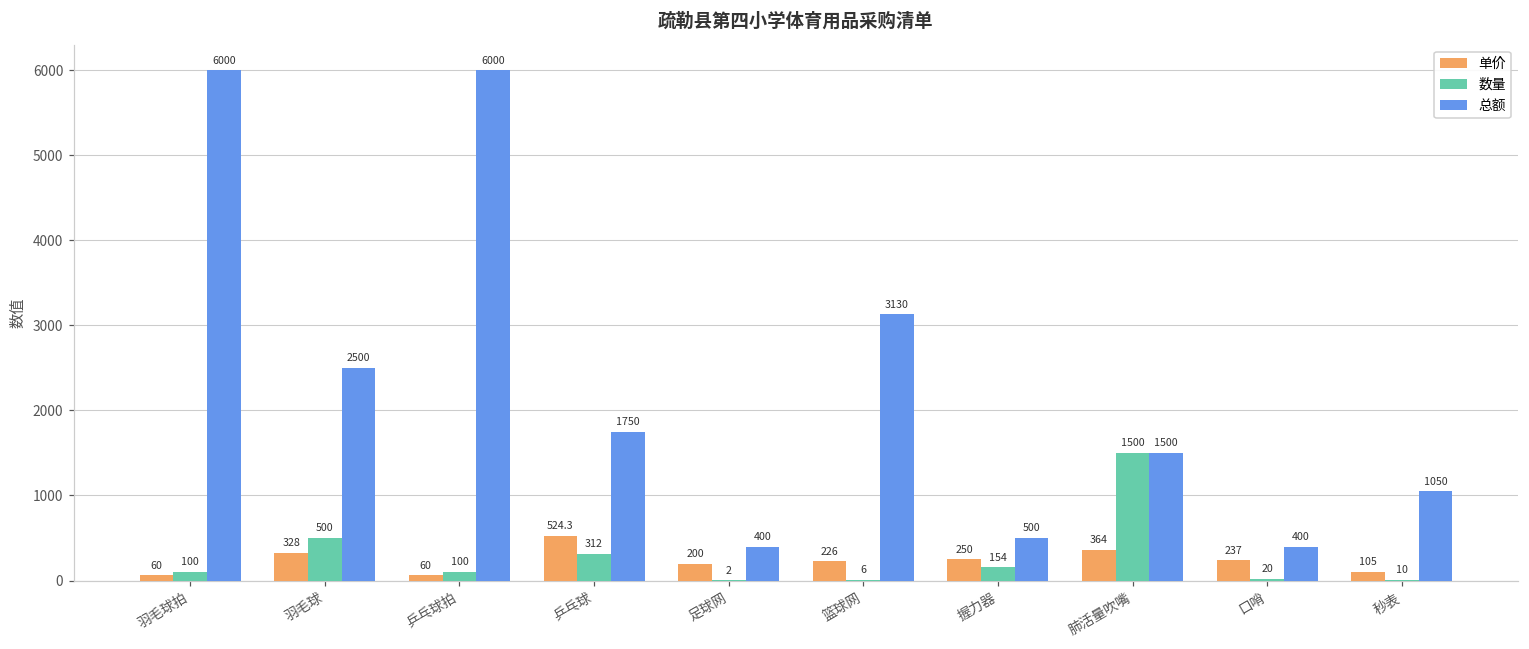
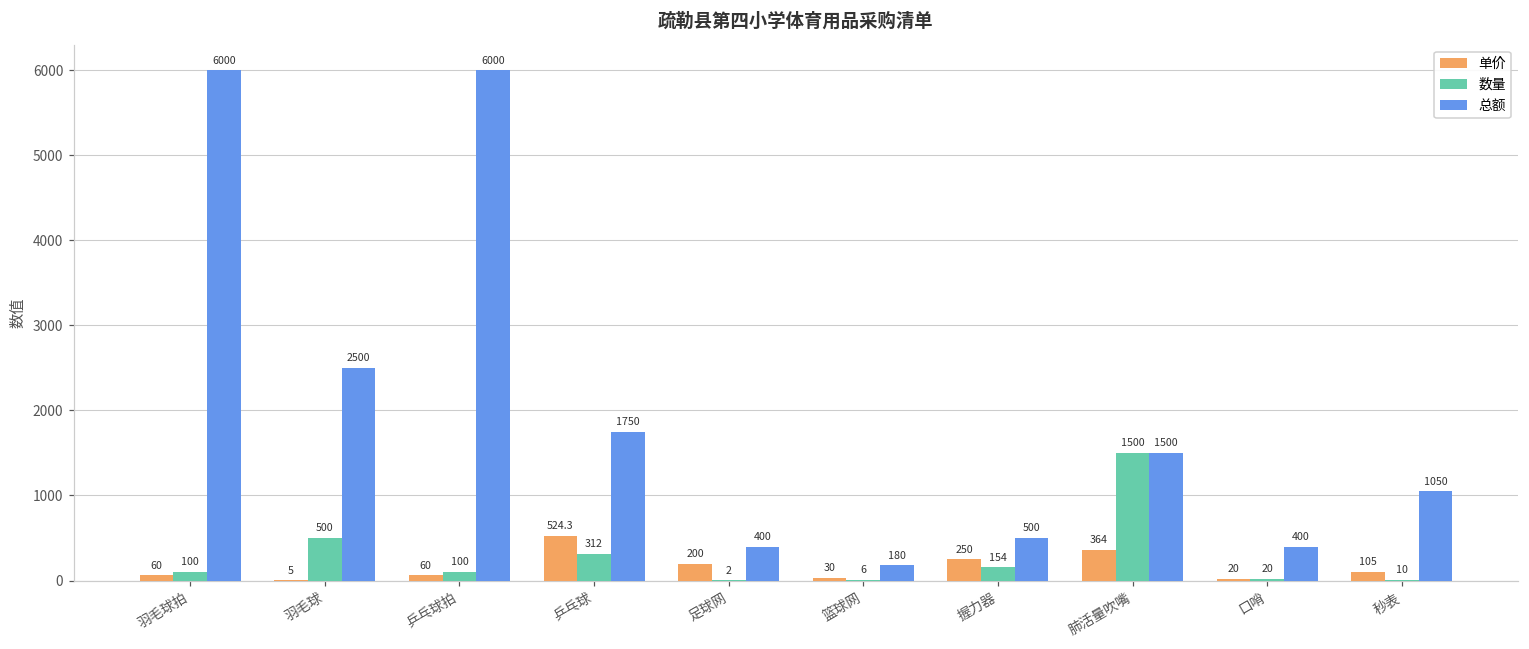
  {
    "单价": {
      "羽毛球拍": 60,
-     "羽毛球": 328,
+     "羽毛球": 5,
      "乒乓球拍": 60,
      "乒乓球": 524.3,
      "足球网": 200,
-     "篮球网": 226,
+     "篮球网": 30,
      "握力器": 250,
      "肺活量吹嘴": 364,
-     "口哨": 237,
+     "口哨": 20,
      "秒表": 105
    },
    "数量": {
      "羽毛球拍": 100,
      "羽毛球": 500,
      "乒乓球拍": 100,
      "乒乓球": 312,
      "足球网": 2,
      "篮球网": 6,
      "握力器": 154,
      "肺活量吹嘴": 1500,
      "口哨": 20,
      "秒表": 10
    },
    "总额": {
      "羽毛球拍": 6000,
      "羽毛球": 2500,
      "乒乓球拍": 6000,
      "乒乓球": 1750,
      "足球网": 400,
-     "篮球网": 3130,
+     "篮球网": 180,
      "握力器": 500,
      "肺活量吹嘴": 1500,
      "口哨": 400,
      "秒表": 1050
    }
  }
